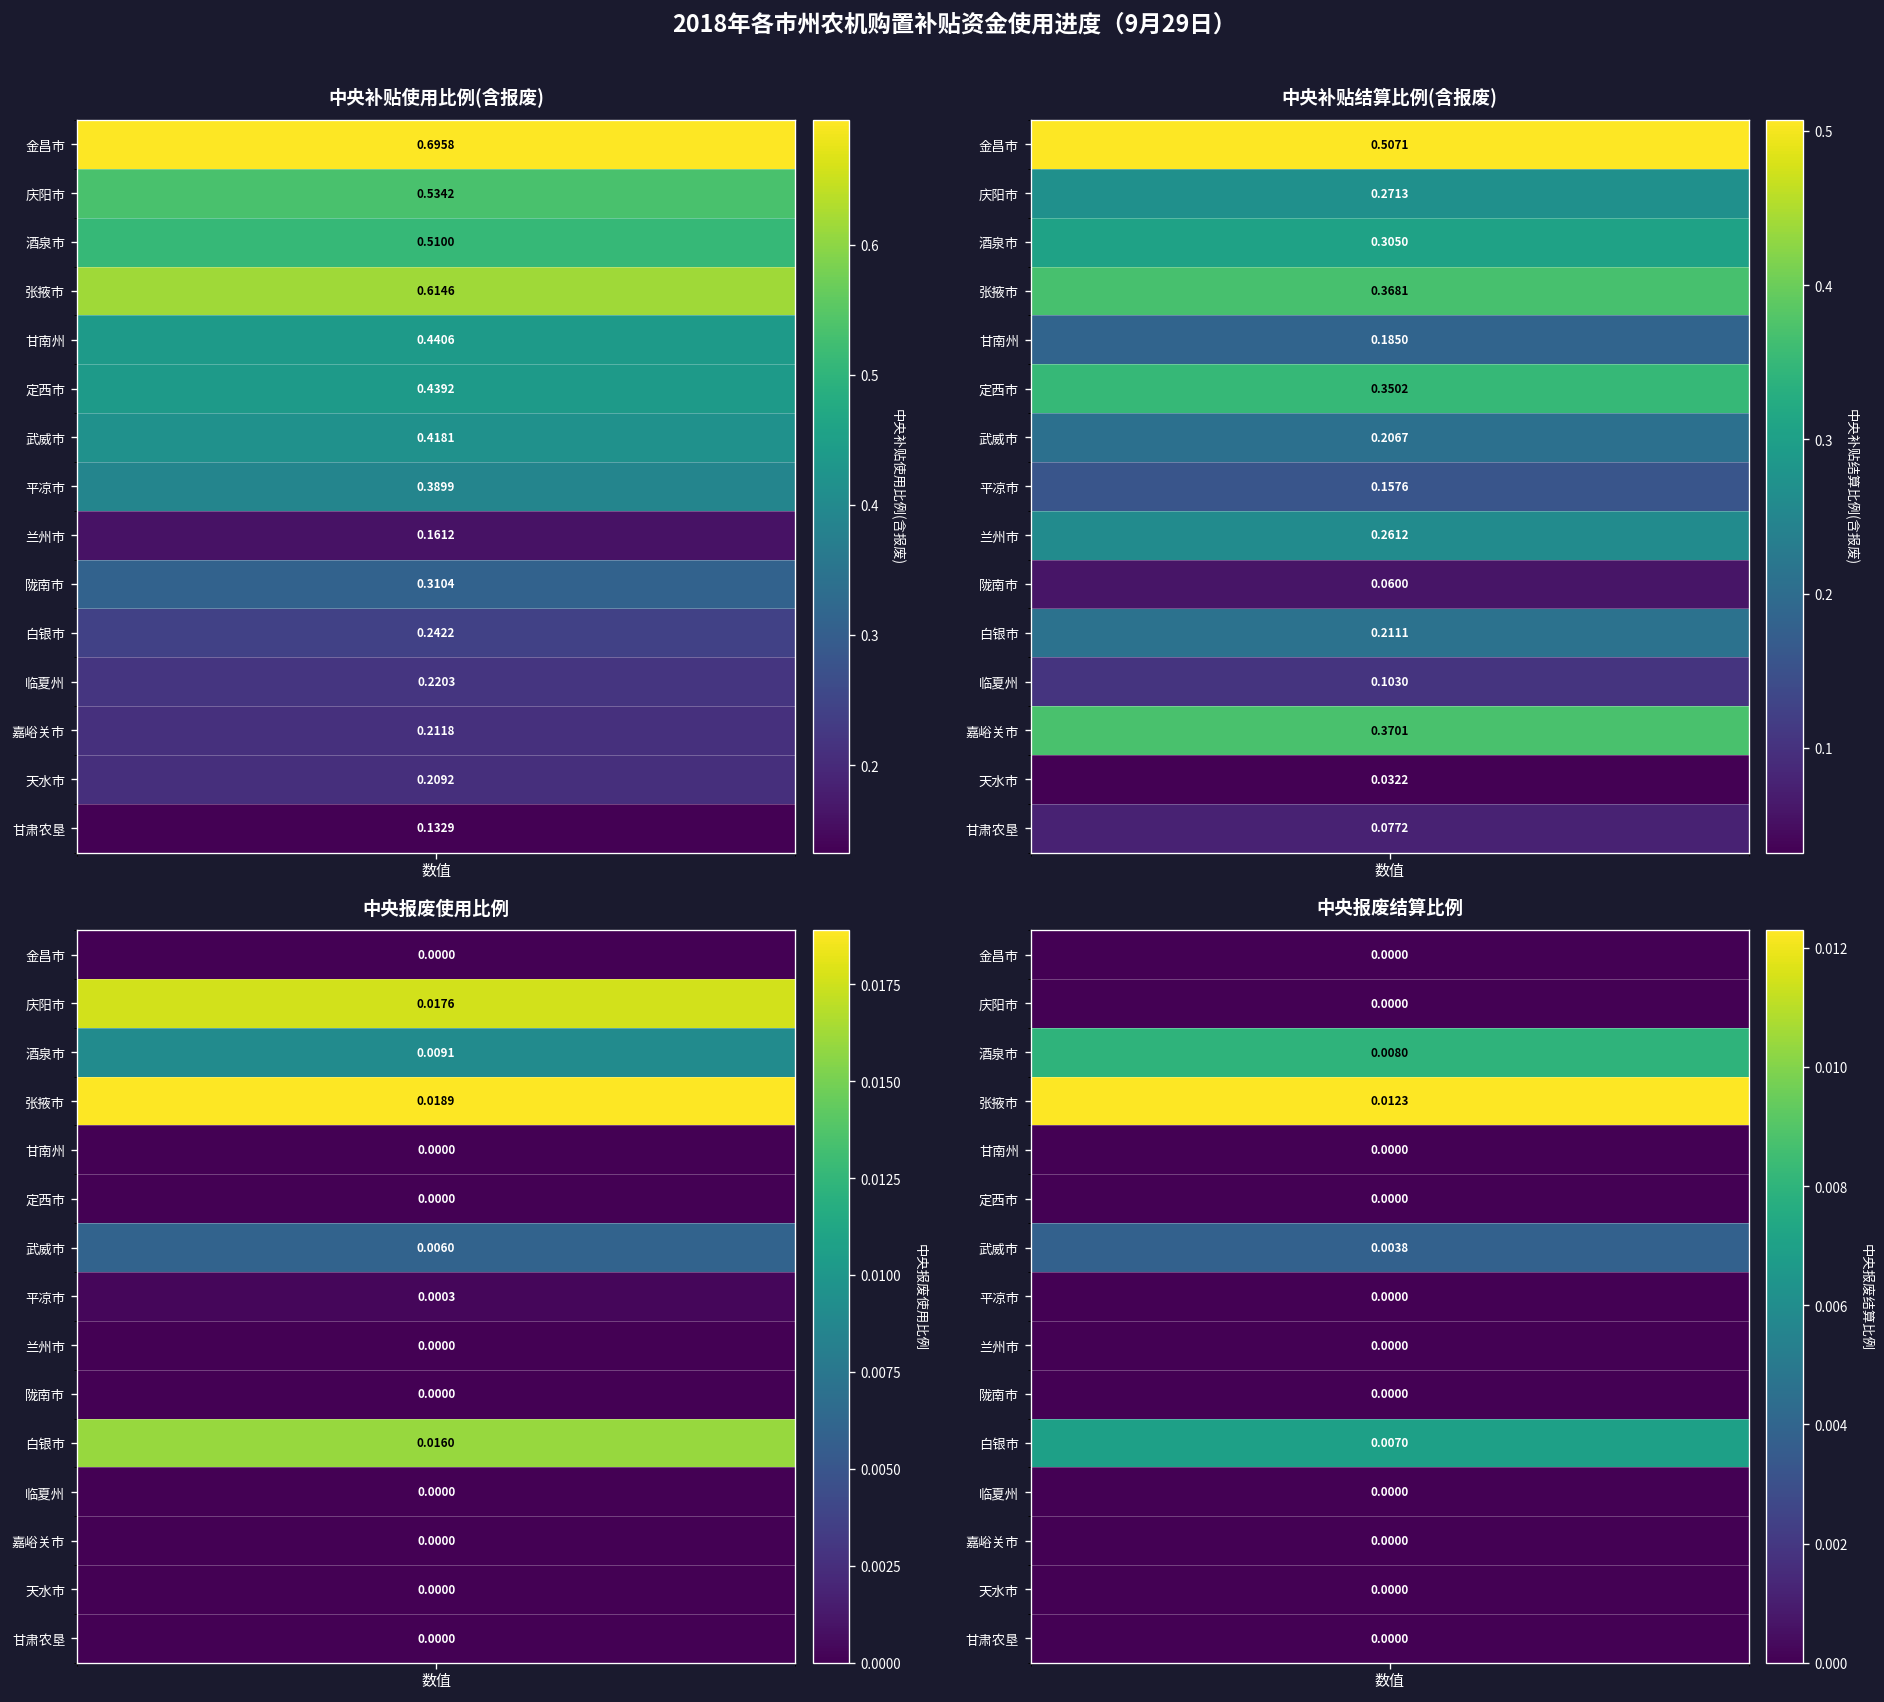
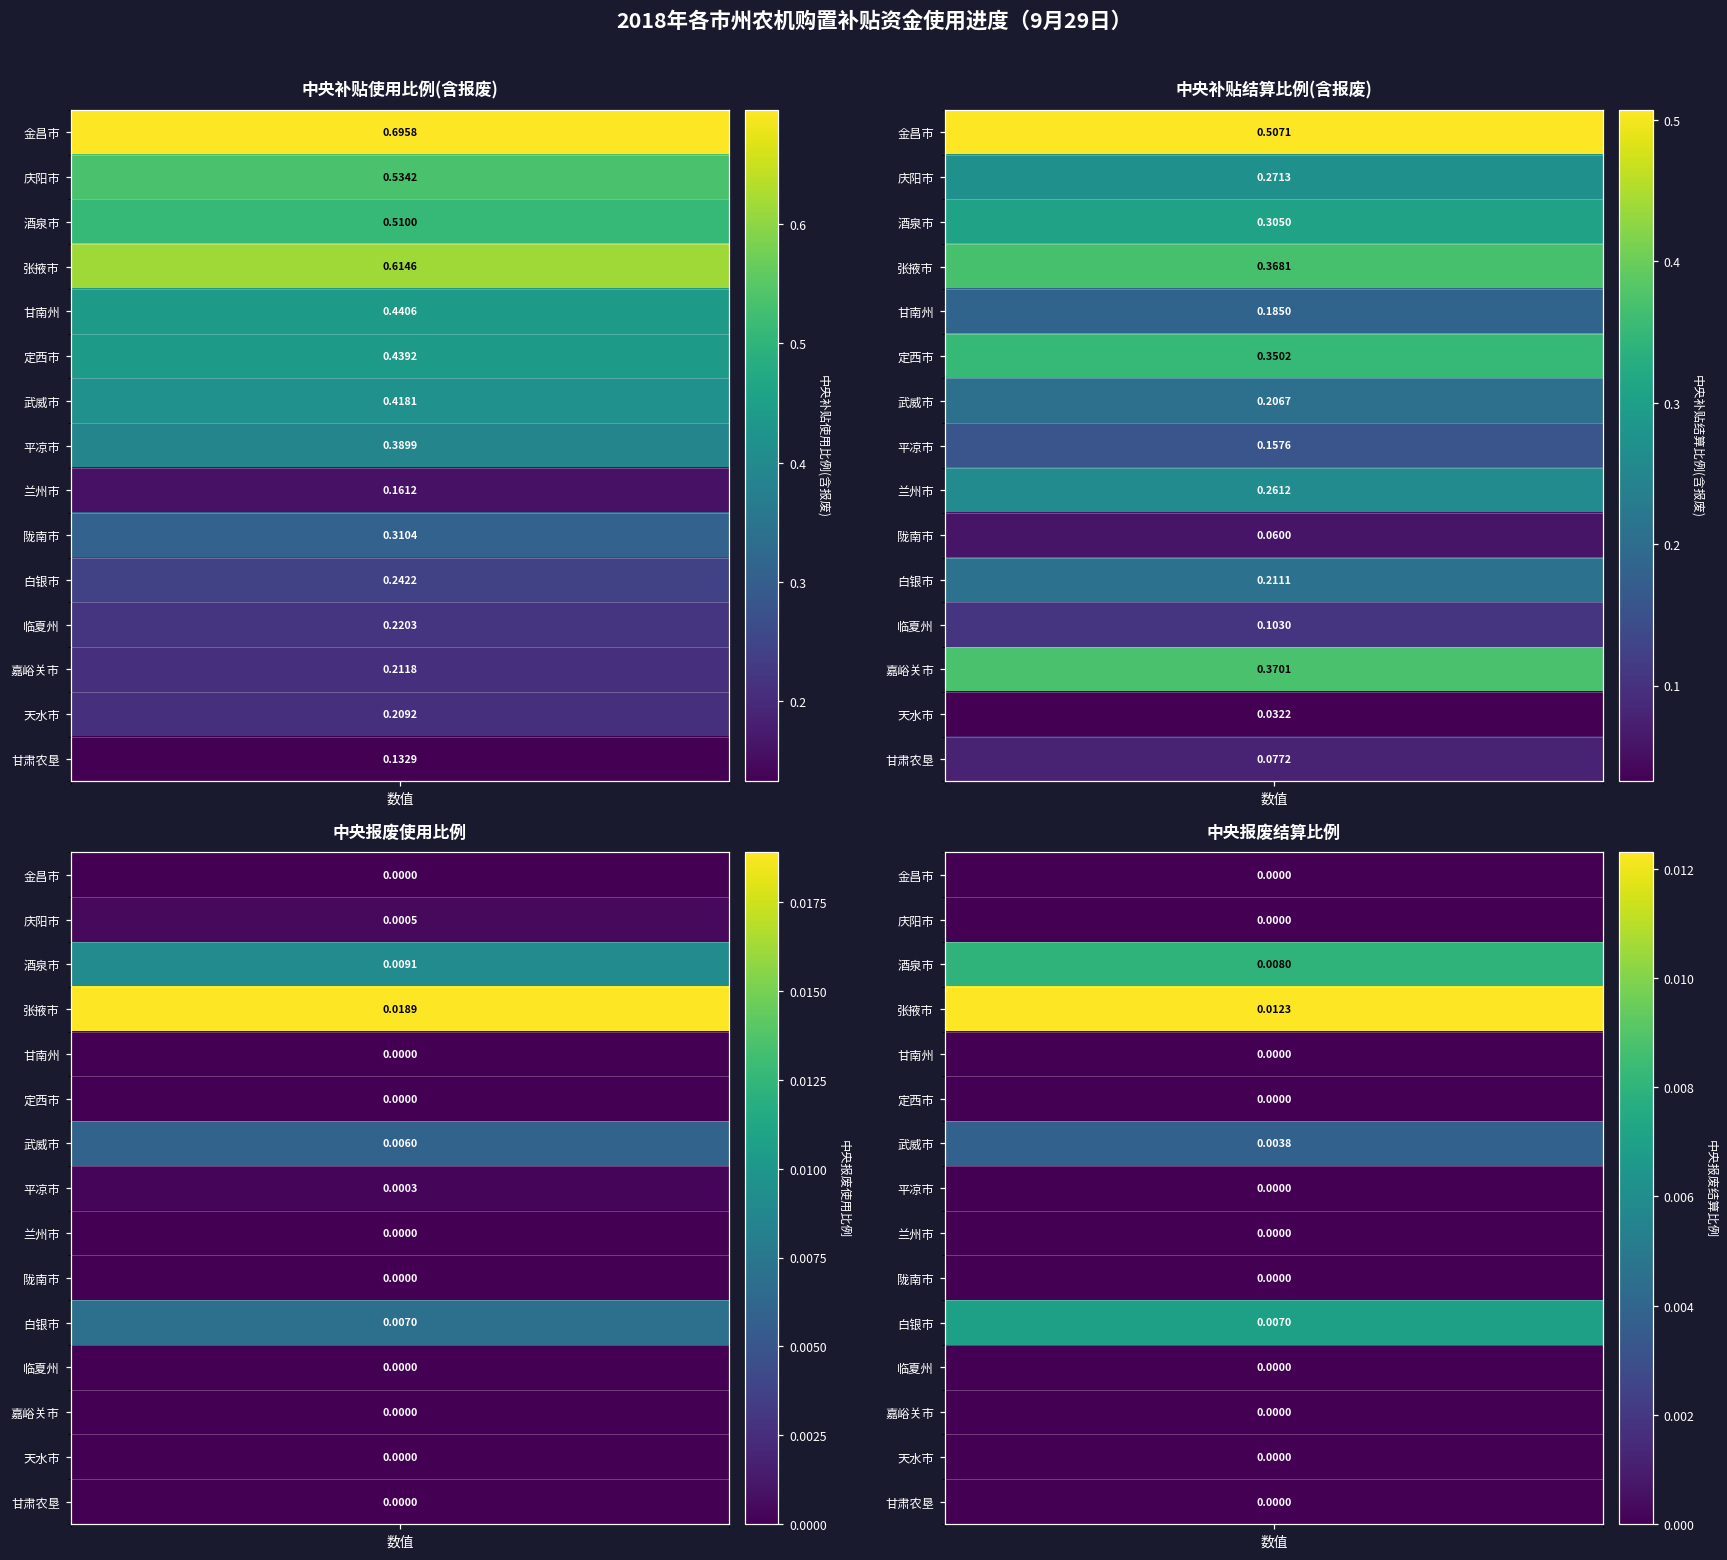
  {
    "中央补贴使用比例(含报废)": {
      "金昌市": {
        "数值": 0.6958
      },
      "庆阳市": {
        "数值": 0.5342
      },
      "酒泉市": {
        "数值": 0.5100
      },
      "张掖市": {
        "数值": 0.6146
      },
      "甘南州": {
        "数值": 0.4406
      },
      "定西市": {
        "数值": 0.4392
      },
      "武威市": {
        "数值": 0.4181
      },
      "平凉市": {
        "数值": 0.3899
      },
      "兰州市": {
        "数值": 0.1612
      },
      "陇南市": {
        "数值": 0.3104
      },
      "白银市": {
        "数值": 0.2422
      },
      "临夏州": {
        "数值": 0.2203
      },
      "嘉峪关市": {
        "数值": 0.2118
      },
      "天水市": {
        "数值": 0.2092
      },
      "甘肃农垦": {
        "数值": 0.1329
      }
    },
    "中央补贴结算比例(含报废)": {
      "金昌市": {
        "数值": 0.5071
      },
      "庆阳市": {
        "数值": 0.2713
      },
      "酒泉市": {
        "数值": 0.3050
      },
      "张掖市": {
        "数值": 0.3681
      },
      "甘南州": {
        "数值": 0.1850
      },
      "定西市": {
        "数值": 0.3502
      },
      "武威市": {
        "数值": 0.2067
      },
      "平凉市": {
        "数值": 0.1576
      },
      "兰州市": {
        "数值": 0.2612
      },
      "陇南市": {
        "数值": 0.0600
      },
      "白银市": {
        "数值": 0.2111
      },
      "临夏州": {
        "数值": 0.1030
      },
      "嘉峪关市": {
        "数值": 0.3701
      },
      "天水市": {
        "数值": 0.0322
      },
      "甘肃农垦": {
        "数值": 0.0772
      }
    },
    "中央报废使用比例": {
      "金昌市": {
        "数值": 0.0000
      },
      "庆阳市": {
-       "数值": 0.0176
+       "数值": 0.0005
      },
      "酒泉市": {
        "数值": 0.0091
      },
      "张掖市": {
        "数值": 0.0189
      },
      "甘南州": {
        "数值": 0.0000
      },
      "定西市": {
        "数值": 0.0000
      },
      "武威市": {
        "数值": 0.0060
      },
      "平凉市": {
        "数值": 0.0003
      },
      "兰州市": {
        "数值": 0.0000
      },
      "陇南市": {
        "数值": 0.0000
      },
      "白银市": {
-       "数值": 0.0160
+       "数值": 0.0070
      },
      "临夏州": {
        "数值": 0.0000
      },
      "嘉峪关市": {
        "数值": 0.0000
      },
      "天水市": {
        "数值": 0.0000
      },
      "甘肃农垦": {
        "数值": 0.0000
      }
    },
    "中央报废结算比例": {
      "金昌市": {
        "数值": 0.0000
      },
      "庆阳市": {
        "数值": 0.0000
      },
      "酒泉市": {
        "数值": 0.0080
      },
      "张掖市": {
        "数值": 0.0123
      },
      "甘南州": {
        "数值": 0.0000
      },
      "定西市": {
        "数值": 0.0000
      },
      "武威市": {
        "数值": 0.0038
      },
      "平凉市": {
        "数值": 0.0000
      },
      "兰州市": {
        "数值": 0.0000
      },
      "陇南市": {
        "数值": 0.0000
      },
      "白银市": {
        "数值": 0.0070
      },
      "临夏州": {
        "数值": 0.0000
      },
      "嘉峪关市": {
        "数值": 0.0000
      },
      "天水市": {
        "数值": 0.0000
      },
      "甘肃农垦": {
        "数值": 0.0000
      }
    }
  }
